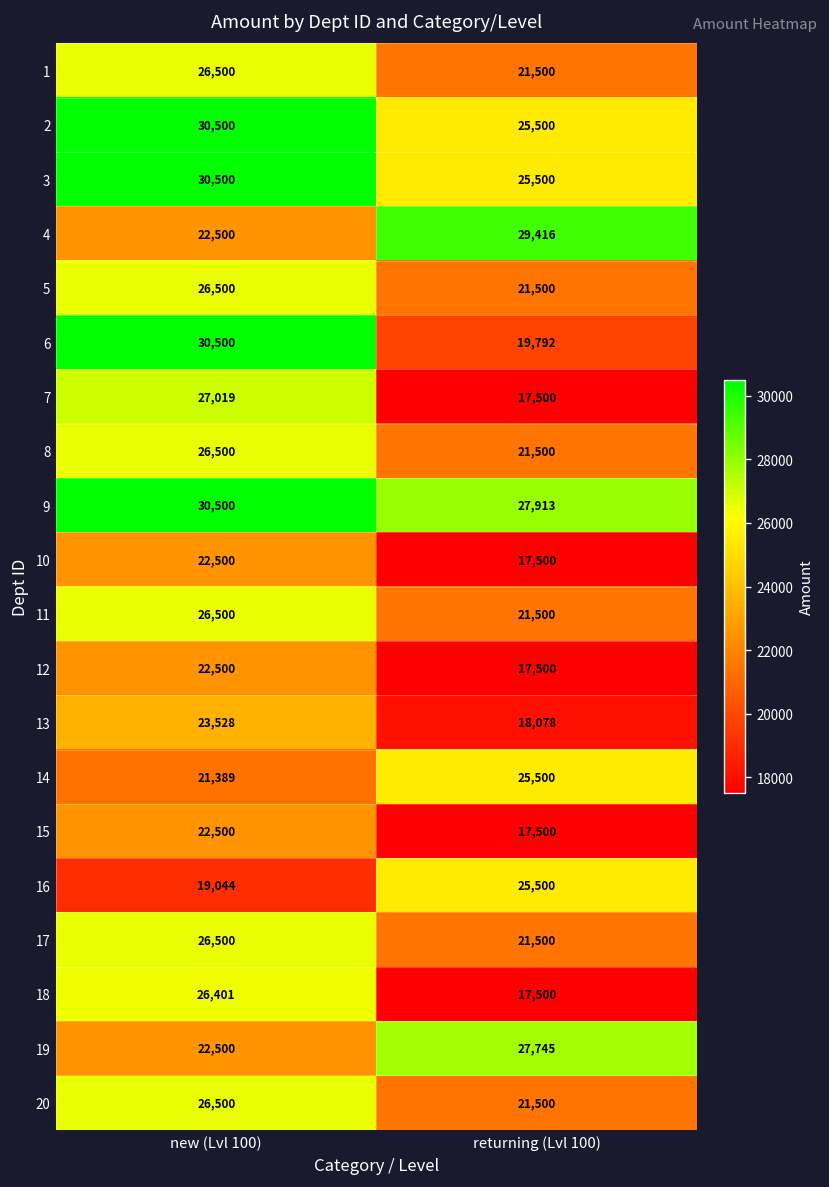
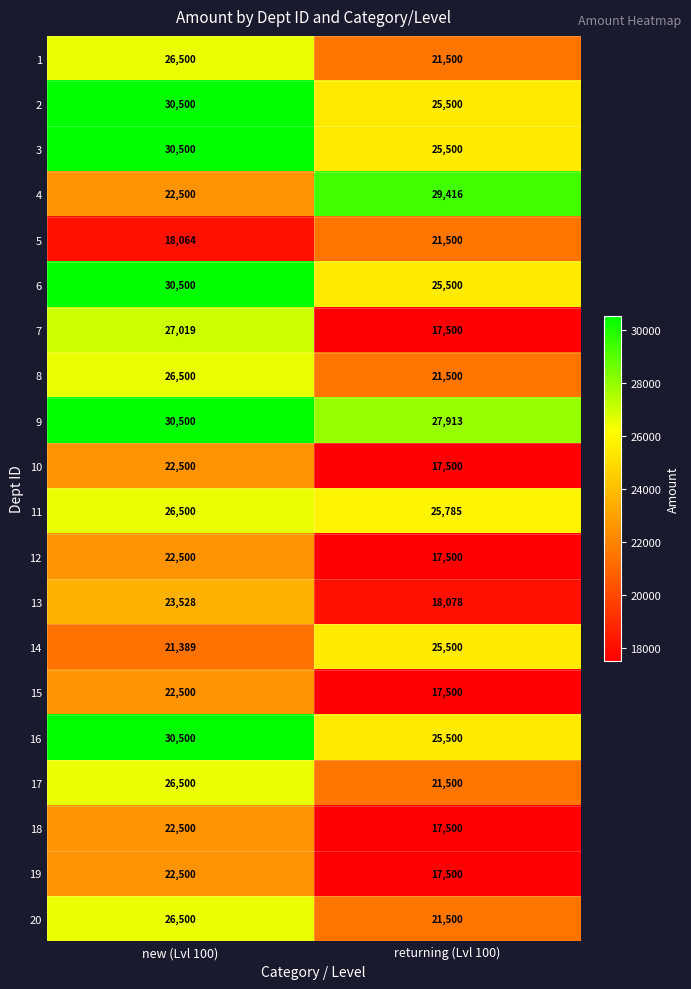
  {
    "1": {
      "new (Lvl 100)": "26,500",
      "returning (Lvl 100)": "21,500"
    },
    "2": {
      "new (Lvl 100)": "30,500",
      "returning (Lvl 100)": "25,500"
    },
    "3": {
      "new (Lvl 100)": "30,500",
      "returning (Lvl 100)": "25,500"
    },
    "4": {
      "new (Lvl 100)": "22,500",
      "returning (Lvl 100)": "29,416"
    },
    "5": {
-     "new (Lvl 100)": "26,500",
+     "new (Lvl 100)": "18,064",
      "returning (Lvl 100)": "21,500"
    },
    "6": {
      "new (Lvl 100)": "30,500",
-     "returning (Lvl 100)": "19,792"
+     "returning (Lvl 100)": "25,500"
    },
    "7": {
      "new (Lvl 100)": "27,019",
      "returning (Lvl 100)": "17,500"
    },
    "8": {
      "new (Lvl 100)": "26,500",
      "returning (Lvl 100)": "21,500"
    },
    "9": {
      "new (Lvl 100)": "30,500",
      "returning (Lvl 100)": "27,913"
    },
    "10": {
      "new (Lvl 100)": "22,500",
      "returning (Lvl 100)": "17,500"
    },
    "11": {
      "new (Lvl 100)": "26,500",
-     "returning (Lvl 100)": "21,500"
+     "returning (Lvl 100)": "25,785"
    },
    "12": {
      "new (Lvl 100)": "22,500",
      "returning (Lvl 100)": "17,500"
    },
    "13": {
      "new (Lvl 100)": "23,528",
      "returning (Lvl 100)": "18,078"
    },
    "14": {
      "new (Lvl 100)": "21,389",
      "returning (Lvl 100)": "25,500"
    },
    "15": {
      "new (Lvl 100)": "22,500",
      "returning (Lvl 100)": "17,500"
    },
    "16": {
-     "new (Lvl 100)": "19,044",
+     "new (Lvl 100)": "30,500",
      "returning (Lvl 100)": "25,500"
    },
    "17": {
      "new (Lvl 100)": "26,500",
      "returning (Lvl 100)": "21,500"
    },
    "18": {
-     "new (Lvl 100)": "26,401",
+     "new (Lvl 100)": "22,500",
      "returning (Lvl 100)": "17,500"
    },
    "19": {
      "new (Lvl 100)": "22,500",
-     "returning (Lvl 100)": "27,745"
+     "returning (Lvl 100)": "17,500"
    },
    "20": {
      "new (Lvl 100)": "26,500",
      "returning (Lvl 100)": "21,500"
    }
  }
